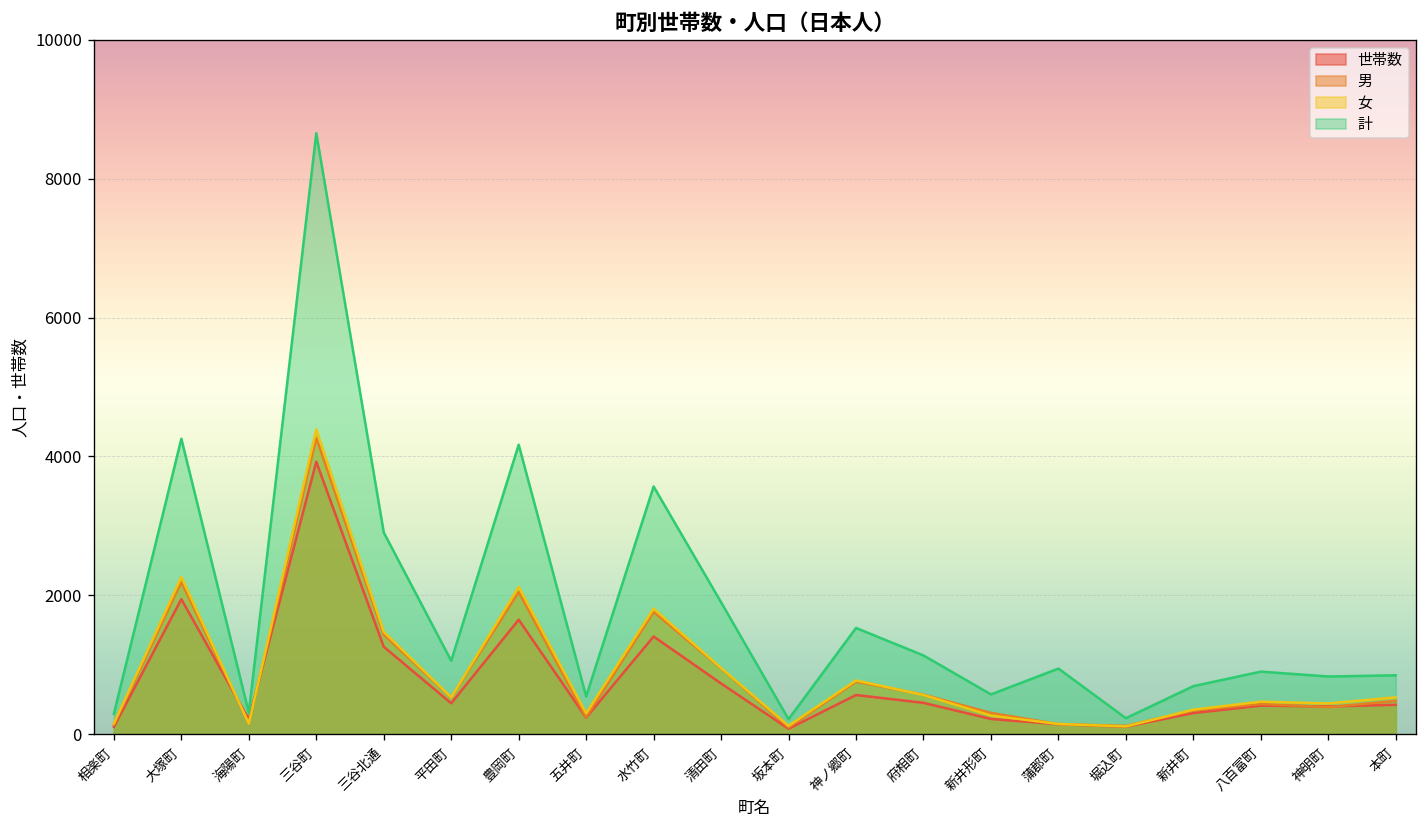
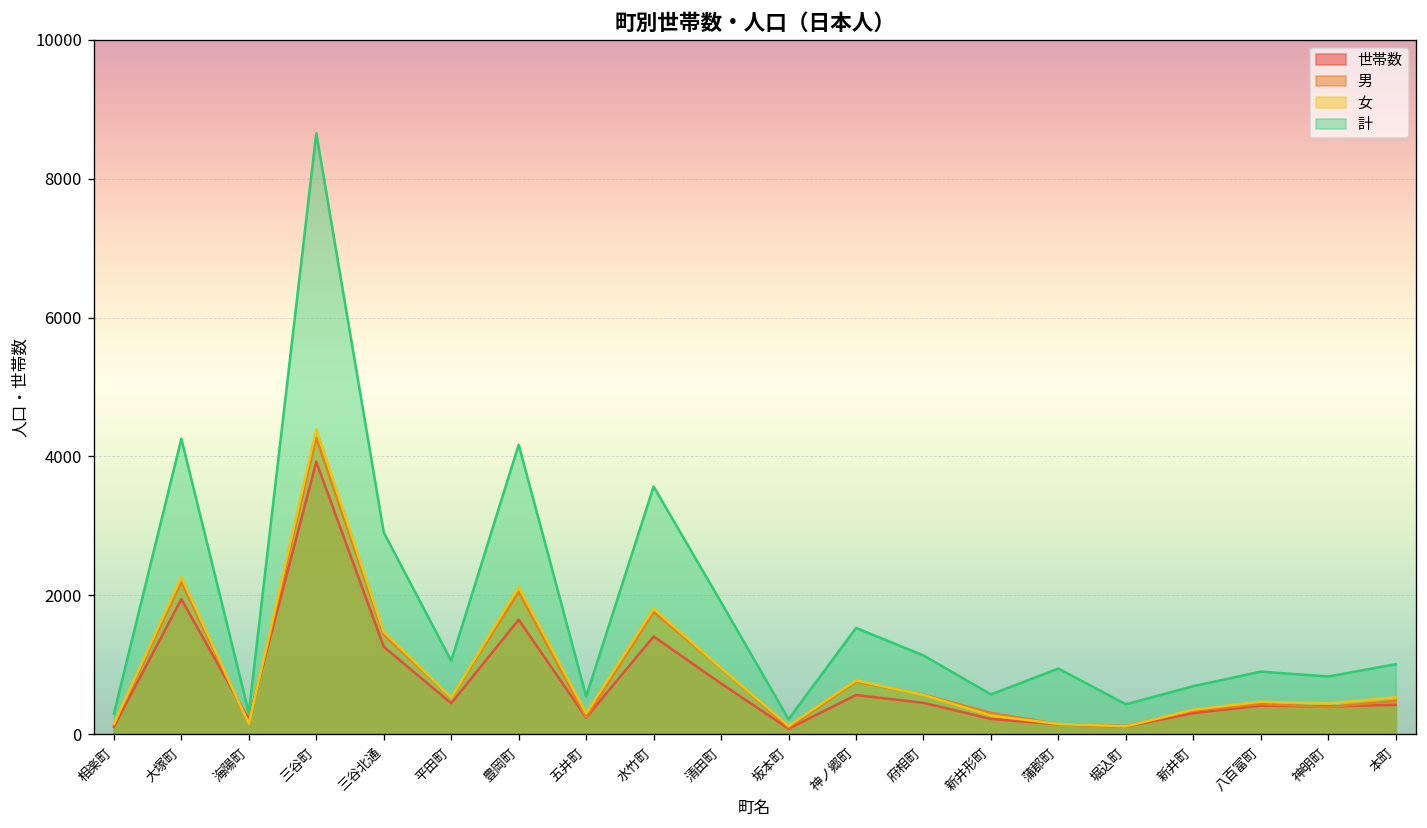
  {
    "計": {
      "相楽町": 300,
      "大塚町": 4300,
      "海陽町": 300,
      "三谷町": 8700,
      "三谷北通": 2900,
      "平田町": 1100,
      "豊岡町": 4200,
      "五井町": 500,
      "水竹町": 3600,
      "清田町": 1900,
      "坂本町": 200,
      "神ノ郷町": 1500,
      "府相町": 1100,
      "新井形町": 600,
      "蒲郡町": 900,
-     "堀込町": 200,
+     "堀込町": 400,
      "新井町": 700,
      "八百富町": 900,
      "神明町": 800,
-     "本町": 800
+     "本町": 1000
    }
  }
